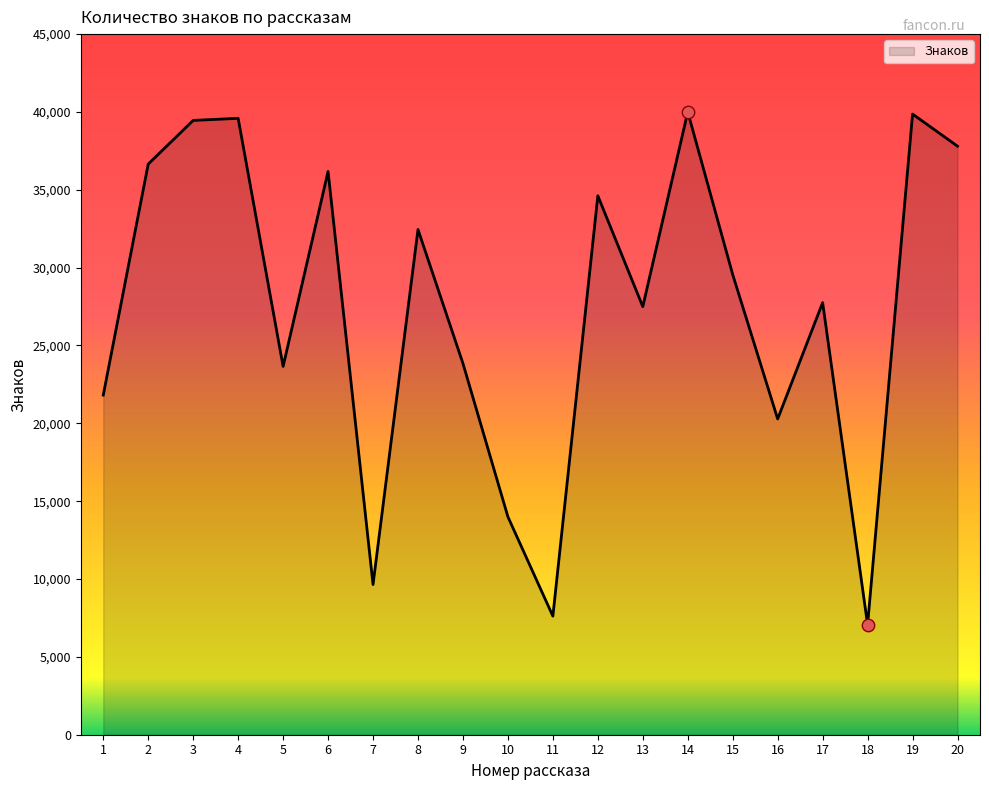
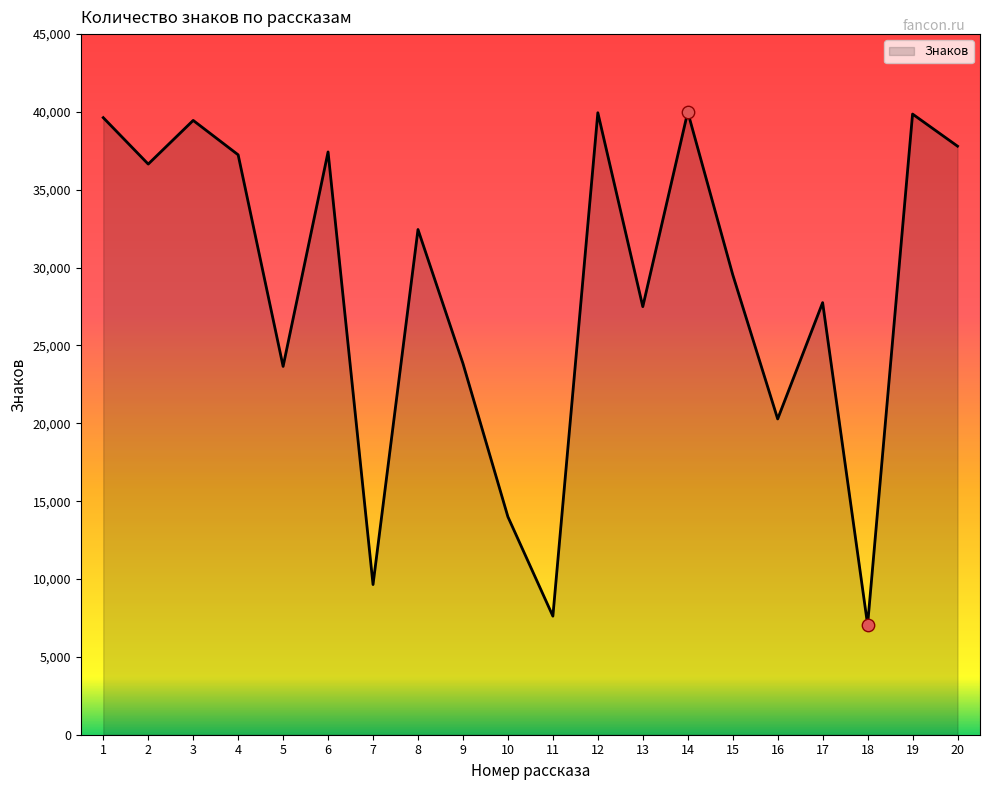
  {
    "Знаков": {
-     "1": "21,800",
+     "1": "39,600",
      "2": "36,700",
      "3": "39,500",
-     "4": "39,600",
+     "4": "37,200",
      "5": "23,700",
-     "6": "36,200",
+     "6": "37,400",
      "7": "9,600",
      "8": "32,500",
      "9": "23,800",
      "10": "14,000",
      "11": "7,600",
-     "12": "34,600",
+     "12": "40,000",
      "13": "27,500",
      "15": "29,600",
      "16": "20,300",
      "17": "27,800",
      "19": "39,900",
      "20": "37,800"
    }
  }
